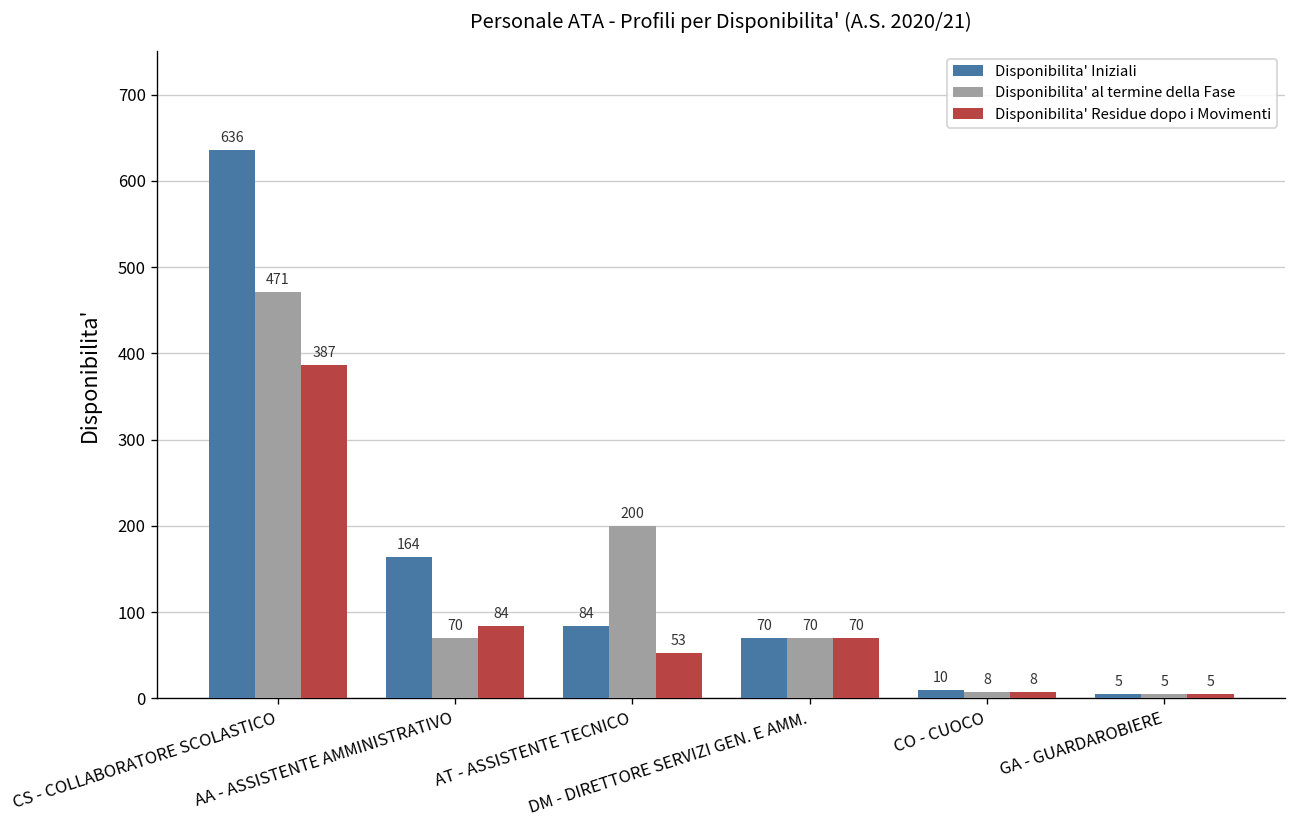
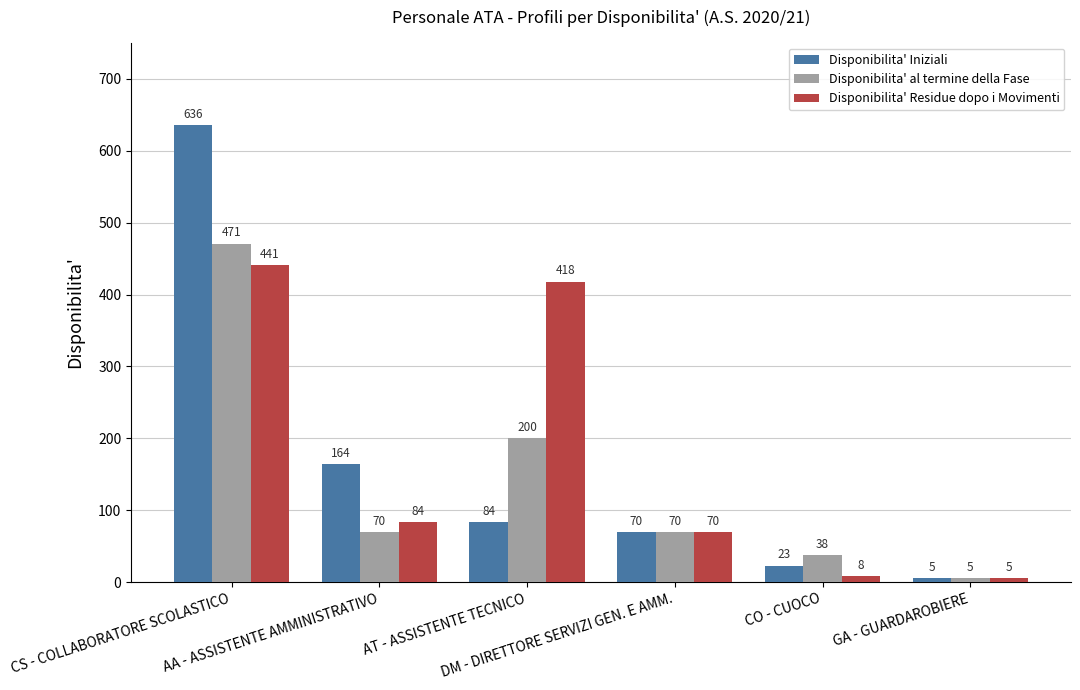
  {
    "Disponibilita' Iniziali": {
      "CS - COLLABORATORE SCOLASTICO": 636,
      "AA - ASSISTENTE AMMINISTRATIVO": 164,
      "AT - ASSISTENTE TECNICO": 84,
      "DM - DIRETTORE SERVIZI GEN. E AMM.": 70,
-     "CO - CUOCO": 10,
+     "CO - CUOCO": 23,
      "GA - GUARDAROBIERE": 5
    },
    "Disponibilita' al termine della Fase": {
      "CS - COLLABORATORE SCOLASTICO": 471,
      "AA - ASSISTENTE AMMINISTRATIVO": 70,
      "AT - ASSISTENTE TECNICO": 200,
      "DM - DIRETTORE SERVIZI GEN. E AMM.": 70,
-     "CO - CUOCO": 8,
+     "CO - CUOCO": 38,
      "GA - GUARDAROBIERE": 5
    },
    "Disponibilita' Residue dopo i Movimenti": {
-     "CS - COLLABORATORE SCOLASTICO": 387,
+     "CS - COLLABORATORE SCOLASTICO": 441,
      "AA - ASSISTENTE AMMINISTRATIVO": 84,
-     "AT - ASSISTENTE TECNICO": 53,
+     "AT - ASSISTENTE TECNICO": 418,
      "DM - DIRETTORE SERVIZI GEN. E AMM.": 70,
      "CO - CUOCO": 8,
      "GA - GUARDAROBIERE": 5
    }
  }
